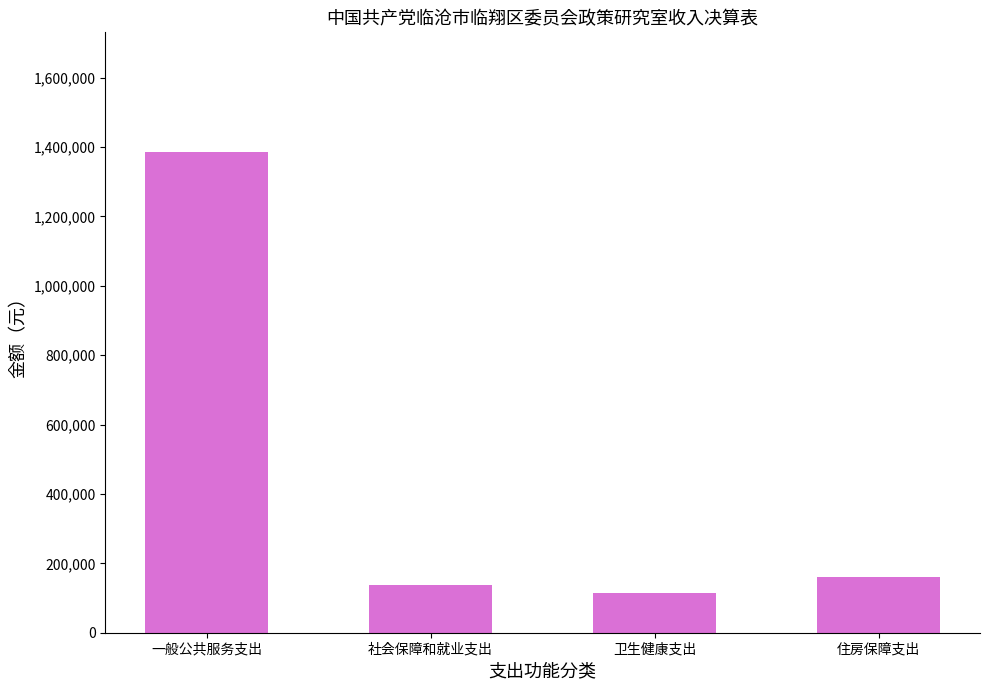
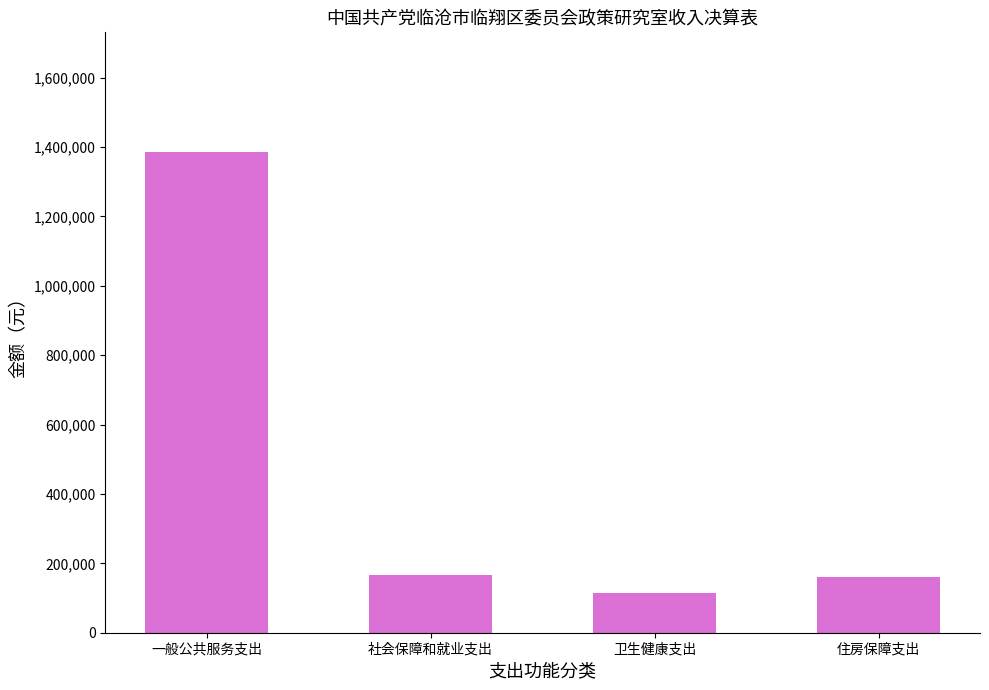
  {
    "一般公共服务支出": "1,380,000",
-   "社会保障和就业支出": "140,000",
+   "社会保障和就业支出": "170,000",
    "卫生健康支出": "110,000",
    "住房保障支出": "160,000"
  }
